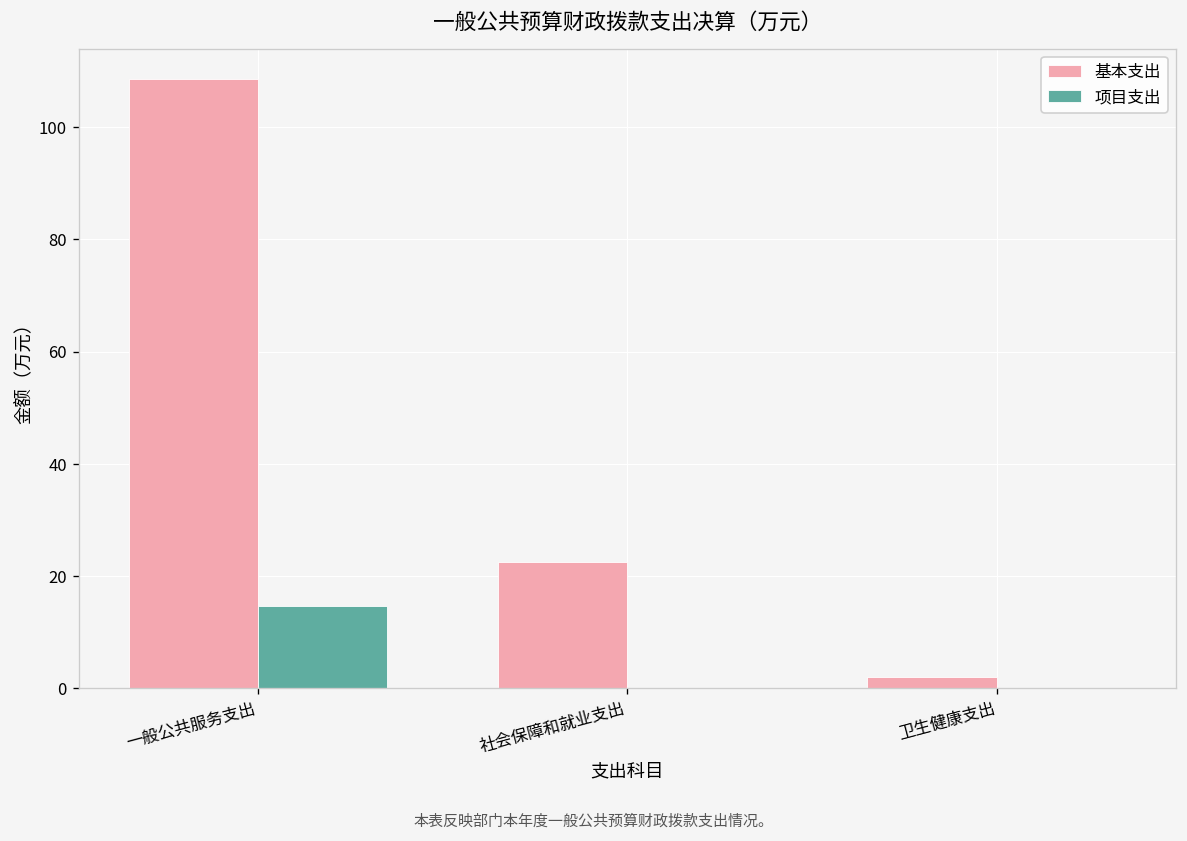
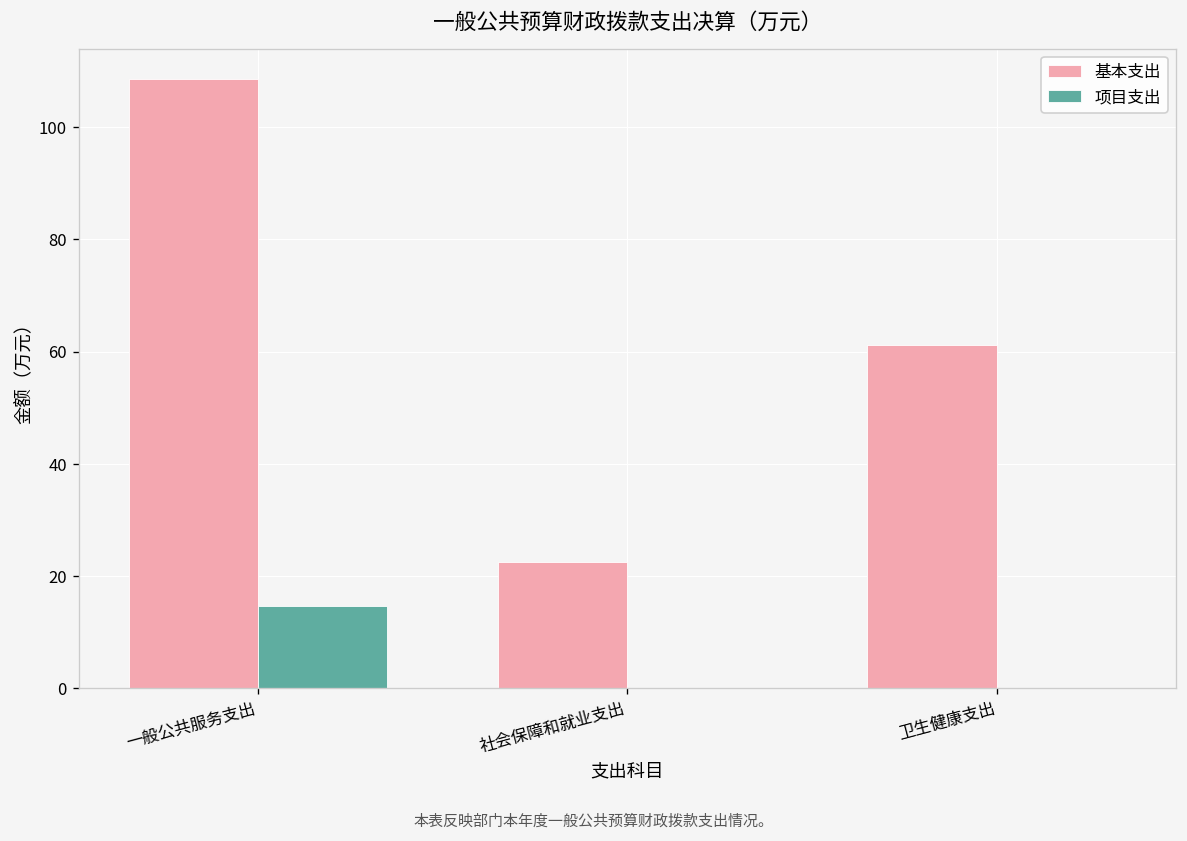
  {
    "基本支出": {
      "一般公共服务支出": 109,
      "社会保障和就业支出": 22,
-     "卫生健康支出": 2
+     "卫生健康支出": 61
    },
    "项目支出": {
      "一般公共服务支出": 15,
      "社会保障和就业支出": 0,
      "卫生健康支出": 0
    }
  }
